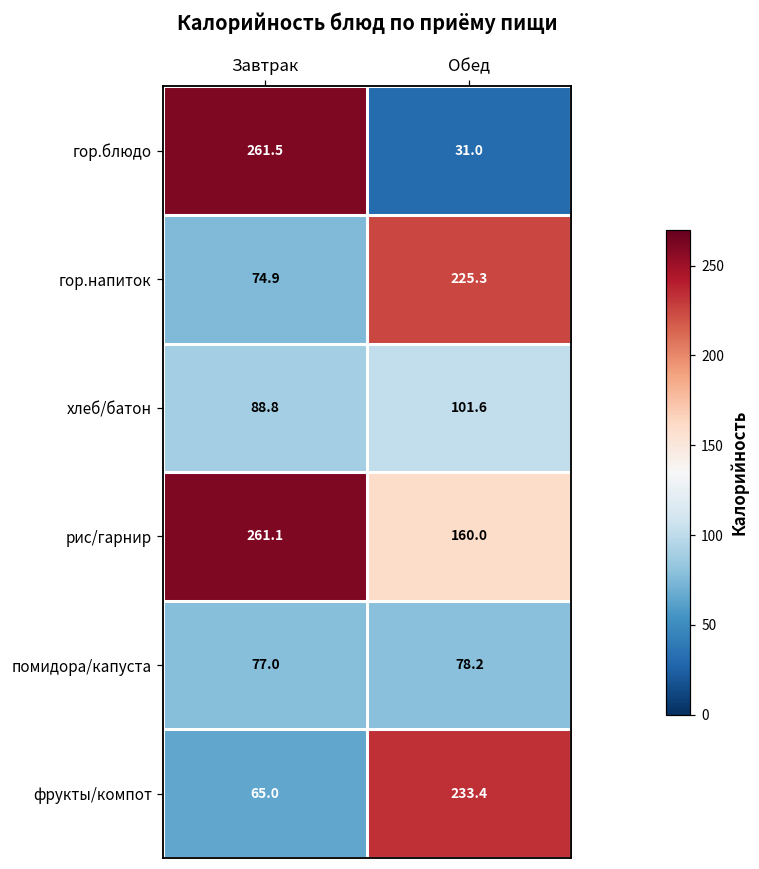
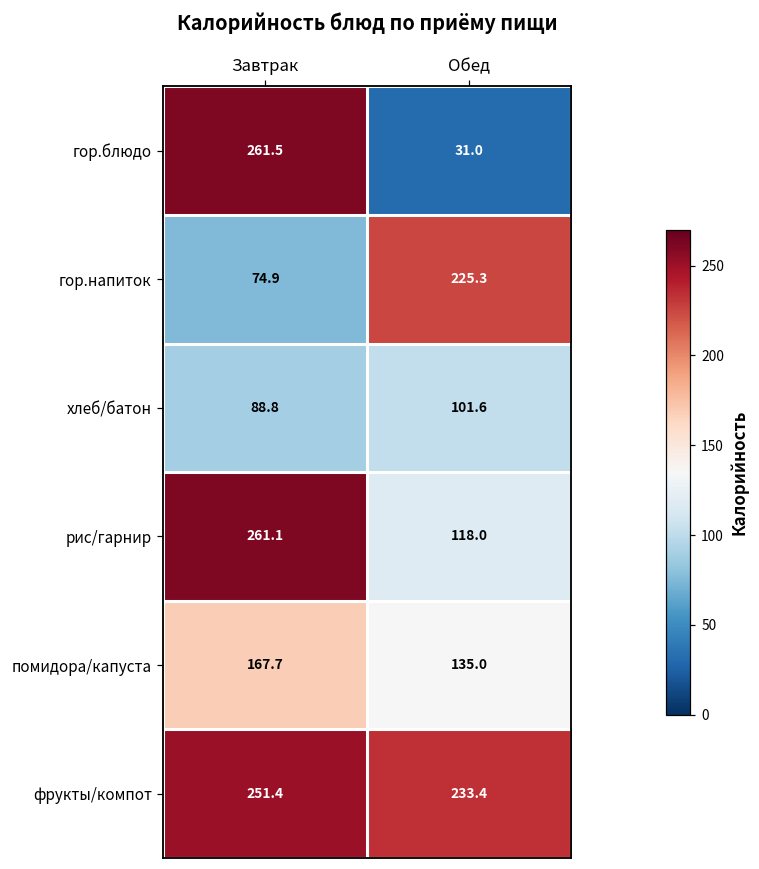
  {
    "гор.блюдо": {
      "Завтрак": 261.5,
      "Обед": 31.0
    },
    "гор.напиток": {
      "Завтрак": 74.9,
      "Обед": 225.3
    },
    "хлеб/батон": {
      "Завтрак": 88.8,
      "Обед": 101.6
    },
    "рис/гарнир": {
      "Завтрак": 261.1,
-     "Обед": 160.0
+     "Обед": 118.0
    },
    "помидора/капуста": {
-     "Завтрак": 77.0,
-     "Обед": 78.2
+     "Завтрак": 167.7,
+     "Обед": 135.0
    },
    "фрукты/компот": {
-     "Завтрак": 65.0,
+     "Завтрак": 251.4,
      "Обед": 233.4
    }
  }
